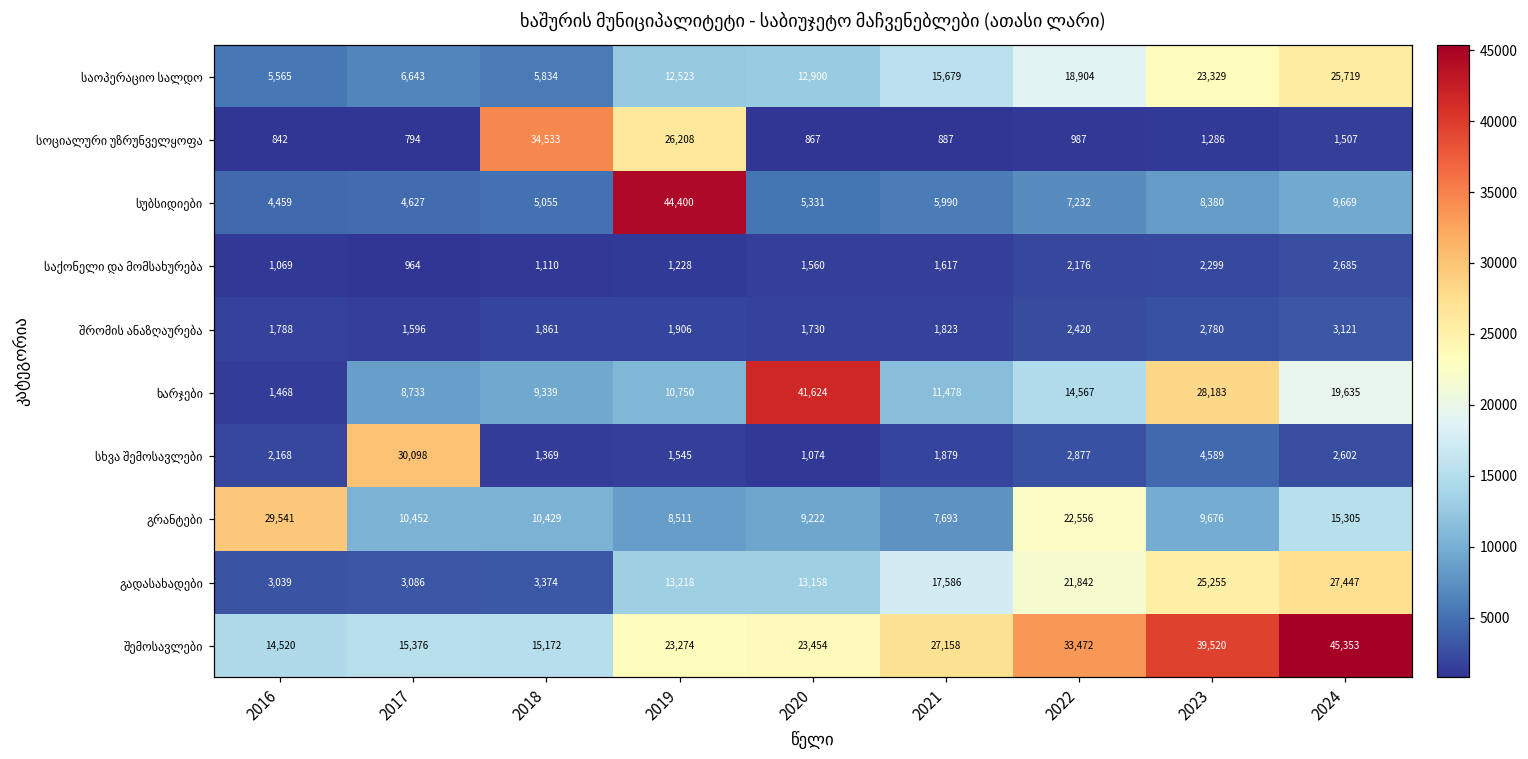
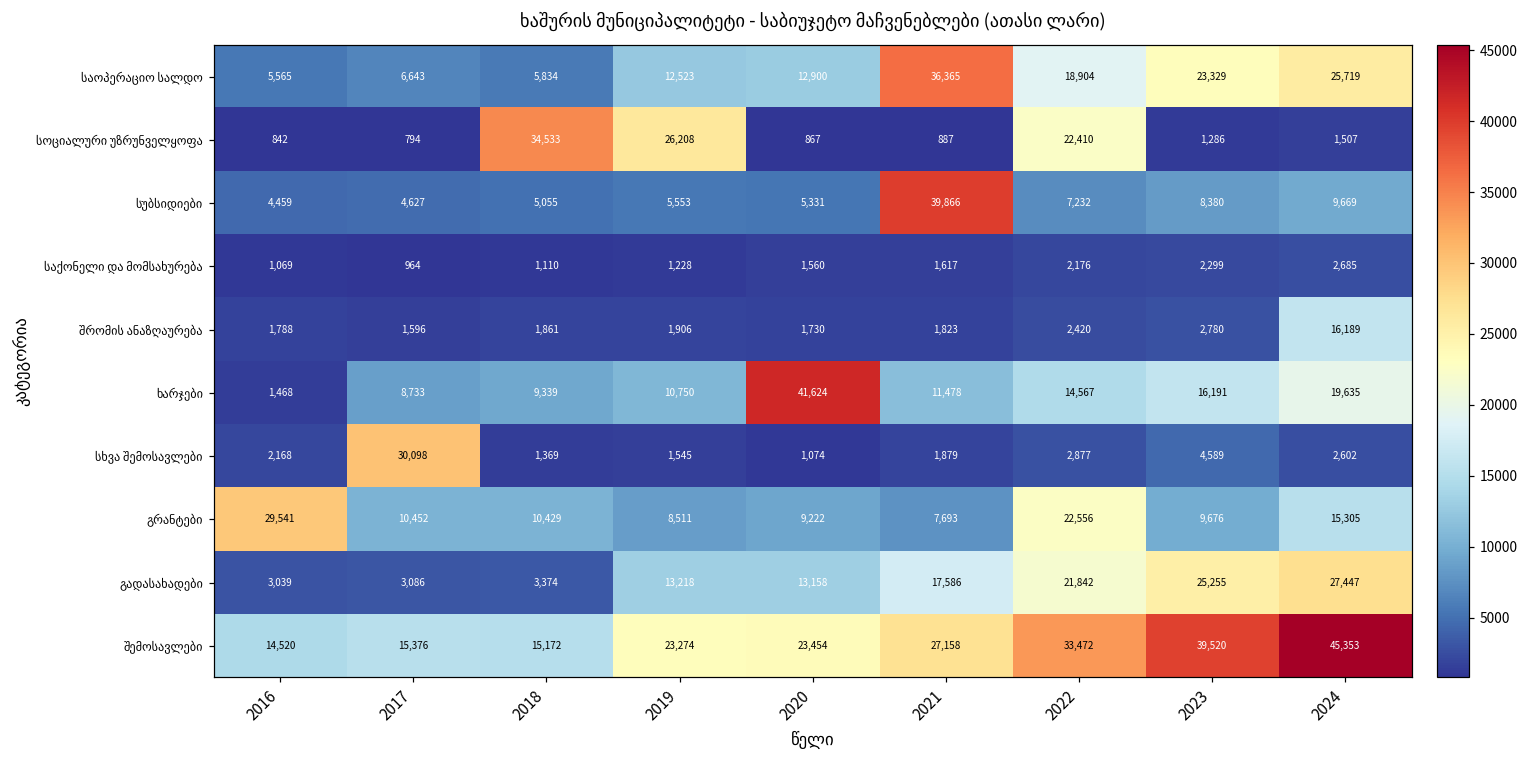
  {
    "საოპერაციო სალდო": {
      "2016": "5,565",
      "2017": "6,643",
      "2018": "5,834",
      "2019": "12,523",
      "2020": "12,900",
-     "2021": "15,679",
+     "2021": "36,365",
      "2022": "18,904",
      "2023": "23,329",
      "2024": "25,719"
    },
    "სოციალური უზრუნველყოფა": {
      "2016": "842",
      "2017": "794",
      "2018": "34,533",
      "2019": "26,208",
      "2020": "867",
      "2021": "887",
-     "2022": "987",
+     "2022": "22,410",
      "2023": "1,286",
      "2024": "1,507"
    },
    "სუბსიდიები": {
      "2016": "4,459",
      "2017": "4,627",
      "2018": "5,055",
-     "2019": "44,400",
+     "2019": "5,553",
      "2020": "5,331",
-     "2021": "5,990",
+     "2021": "39,866",
      "2022": "7,232",
      "2023": "8,380",
      "2024": "9,669"
    },
    "საქონელი და მომსახურება": {
      "2016": "1,069",
      "2017": "964",
      "2018": "1,110",
      "2019": "1,228",
      "2020": "1,560",
      "2021": "1,617",
      "2022": "2,176",
      "2023": "2,299",
      "2024": "2,685"
    },
    "შრომის ანაზღაურება": {
      "2016": "1,788",
      "2017": "1,596",
      "2018": "1,861",
      "2019": "1,906",
      "2020": "1,730",
      "2021": "1,823",
      "2022": "2,420",
      "2023": "2,780",
-     "2024": "3,121"
+     "2024": "16,189"
    },
    "ხარჯები": {
      "2016": "1,468",
      "2017": "8,733",
      "2018": "9,339",
      "2019": "10,750",
      "2020": "41,624",
      "2021": "11,478",
      "2022": "14,567",
-     "2023": "28,183",
+     "2023": "16,191",
      "2024": "19,635"
    },
    "სხვა შემოსავლები": {
      "2016": "2,168",
      "2017": "30,098",
      "2018": "1,369",
      "2019": "1,545",
      "2020": "1,074",
      "2021": "1,879",
      "2022": "2,877",
      "2023": "4,589",
      "2024": "2,602"
    },
    "გრანტები": {
      "2016": "29,541",
      "2017": "10,452",
      "2018": "10,429",
      "2019": "8,511",
      "2020": "9,222",
      "2021": "7,693",
      "2022": "22,556",
      "2023": "9,676",
      "2024": "15,305"
    },
    "გადასახადები": {
      "2016": "3,039",
      "2017": "3,086",
      "2018": "3,374",
      "2019": "13,218",
      "2020": "13,158",
      "2021": "17,586",
      "2022": "21,842",
      "2023": "25,255",
      "2024": "27,447"
    },
    "შემოსავლები": {
      "2016": "14,520",
      "2017": "15,376",
      "2018": "15,172",
      "2019": "23,274",
      "2020": "23,454",
      "2021": "27,158",
      "2022": "33,472",
      "2023": "39,520",
      "2024": "45,353"
    }
  }
